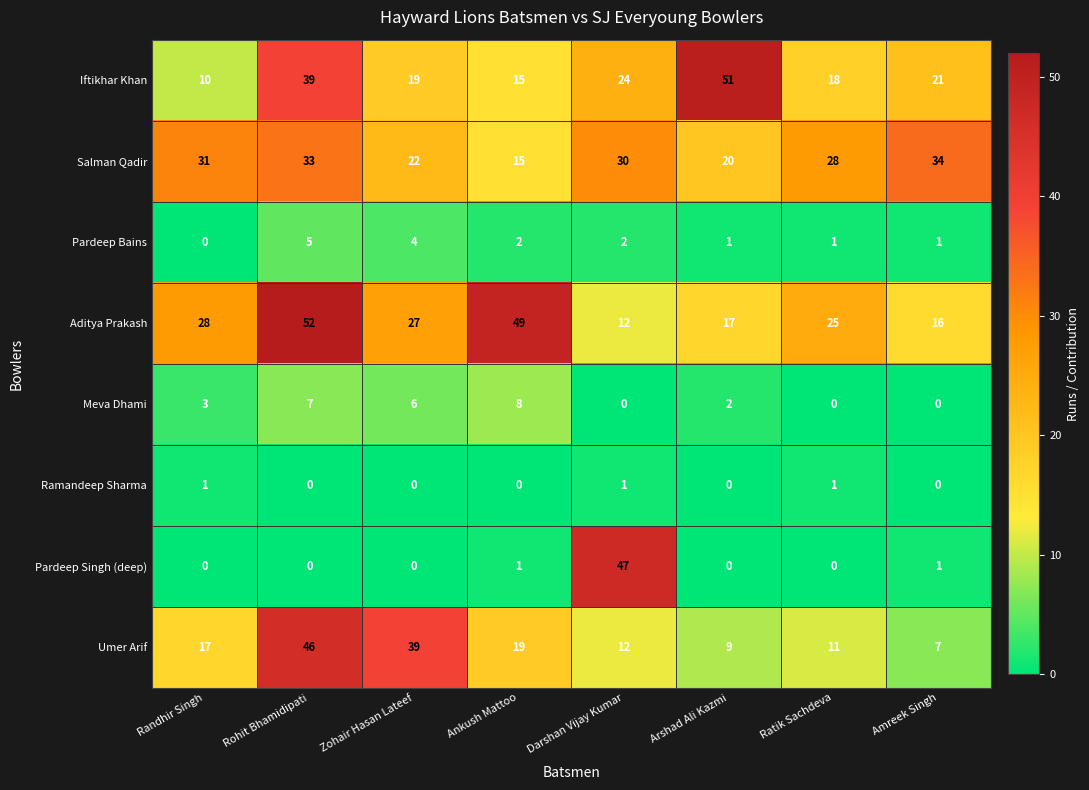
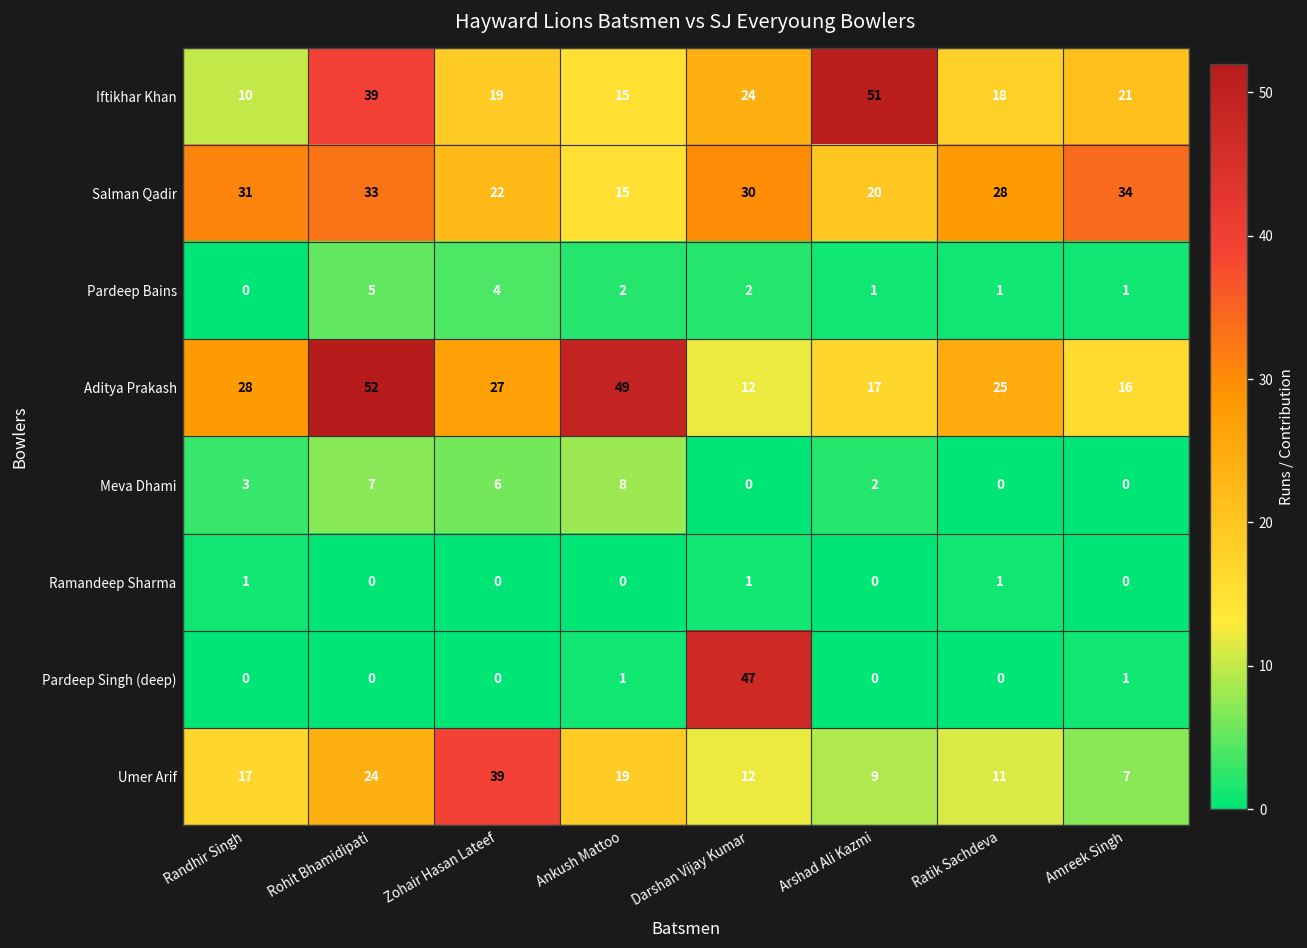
  {
    "Iftikhar Khan": {
      "Randhir Singh": 10,
      "Rohit Bhamidipati": 39,
      "Zohair Hasan Lateef": 19,
      "Ankush Mattoo": 15,
      "Darshan Vijay Kumar": 24,
      "Arshad Ali Kazmi": 51,
      "Ratik Sachdeva": 18,
      "Amreek Singh": 21
    },
    "Salman Qadir": {
      "Randhir Singh": 31,
      "Rohit Bhamidipati": 33,
      "Zohair Hasan Lateef": 22,
      "Ankush Mattoo": 15,
      "Darshan Vijay Kumar": 30,
      "Arshad Ali Kazmi": 20,
      "Ratik Sachdeva": 28,
      "Amreek Singh": 34
    },
    "Pardeep Bains": {
      "Randhir Singh": 0,
      "Rohit Bhamidipati": 5,
      "Zohair Hasan Lateef": 4,
      "Ankush Mattoo": 2,
      "Darshan Vijay Kumar": 2,
      "Arshad Ali Kazmi": 1,
      "Ratik Sachdeva": 1,
      "Amreek Singh": 1
    },
    "Aditya Prakash": {
      "Randhir Singh": 28,
      "Rohit Bhamidipati": 52,
      "Zohair Hasan Lateef": 27,
      "Ankush Mattoo": 49,
      "Darshan Vijay Kumar": 12,
      "Arshad Ali Kazmi": 17,
      "Ratik Sachdeva": 25,
      "Amreek Singh": 16
    },
    "Meva Dhami": {
      "Randhir Singh": 3,
      "Rohit Bhamidipati": 7,
      "Zohair Hasan Lateef": 6,
      "Ankush Mattoo": 8,
      "Darshan Vijay Kumar": 0,
      "Arshad Ali Kazmi": 2,
      "Ratik Sachdeva": 0,
      "Amreek Singh": 0
    },
    "Ramandeep Sharma": {
      "Randhir Singh": 1,
      "Rohit Bhamidipati": 0,
      "Zohair Hasan Lateef": 0,
      "Ankush Mattoo": 0,
      "Darshan Vijay Kumar": 1,
      "Arshad Ali Kazmi": 0,
      "Ratik Sachdeva": 1,
      "Amreek Singh": 0
    },
    "Pardeep Singh (deep)": {
      "Randhir Singh": 0,
      "Rohit Bhamidipati": 0,
      "Zohair Hasan Lateef": 0,
      "Ankush Mattoo": 1,
      "Darshan Vijay Kumar": 47,
      "Arshad Ali Kazmi": 0,
      "Ratik Sachdeva": 0,
      "Amreek Singh": 1
    },
    "Umer Arif": {
      "Randhir Singh": 17,
-     "Rohit Bhamidipati": 46,
+     "Rohit Bhamidipati": 24,
      "Zohair Hasan Lateef": 39,
      "Ankush Mattoo": 19,
      "Darshan Vijay Kumar": 12,
      "Arshad Ali Kazmi": 9,
      "Ratik Sachdeva": 11,
      "Amreek Singh": 7
    }
  }
